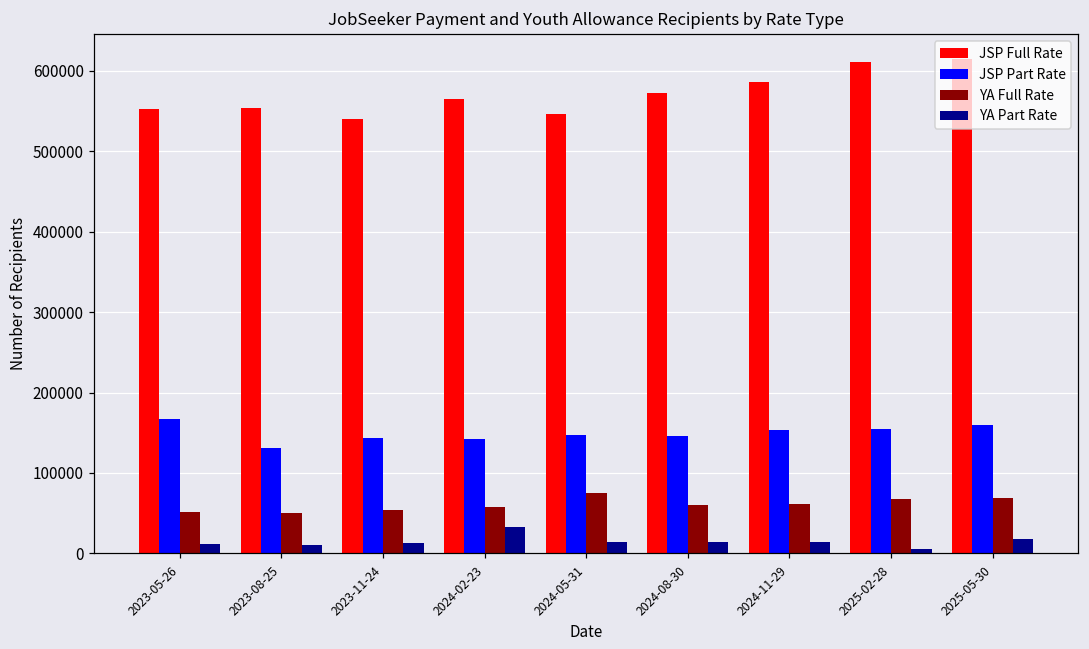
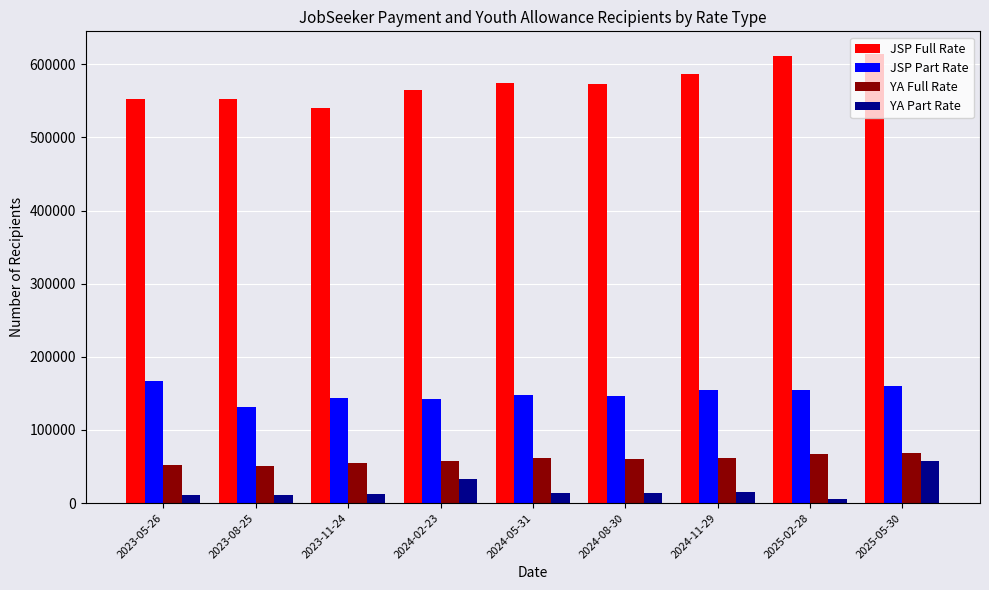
  {
    "JSP Full Rate": {
      "2023-05-26": 550000,
      "2023-08-25": 550000,
      "2023-11-24": 540000,
      "2024-02-23": 560000,
-     "2024-05-31": 550000,
+     "2024-05-31": 570000,
      "2024-08-30": 570000,
      "2024-11-29": 590000,
      "2025-02-28": 610000
    },
    "JSP Part Rate": {
      "2023-05-26": 170000,
      "2023-08-25": 130000,
      "2023-11-24": 140000,
      "2024-02-23": 140000,
      "2024-05-31": 150000,
      "2024-08-30": 150000,
      "2024-11-29": 150000,
      "2025-02-28": 150000,
      "2025-05-30": 160000
    },
    "YA Full Rate": {
      "2023-05-26": 50000,
      "2023-08-25": 50000,
      "2023-11-24": 50000,
      "2024-02-23": 60000,
-     "2024-05-31": 70000,
+     "2024-05-31": 60000,
      "2024-08-30": 60000,
      "2024-11-29": 60000,
      "2025-02-28": 70000,
      "2025-05-30": 70000
    },
    "YA Part Rate": {
      "2023-05-26": 10000,
      "2023-08-25": 10000,
      "2023-11-24": 10000,
      "2024-02-23": 30000,
      "2024-05-31": 10000,
      "2024-08-30": 10000,
      "2024-11-29": 10000,
      "2025-02-28": 10000,
-     "2025-05-30": 20000
+     "2025-05-30": 60000
    }
  }
